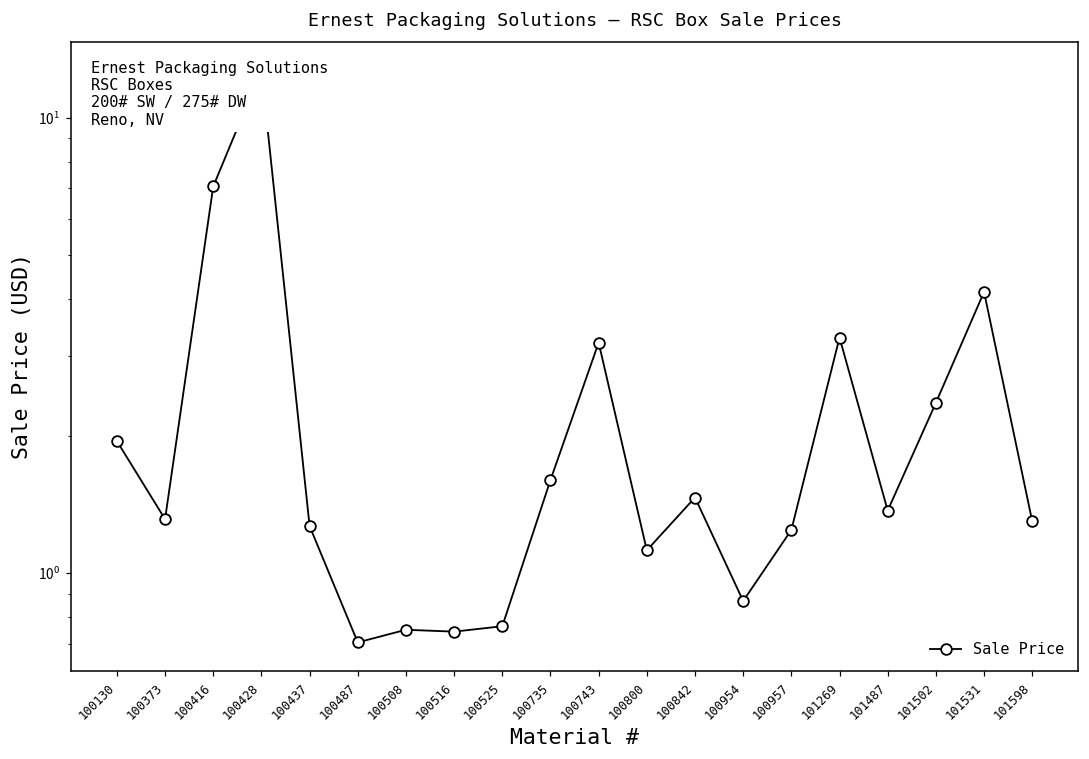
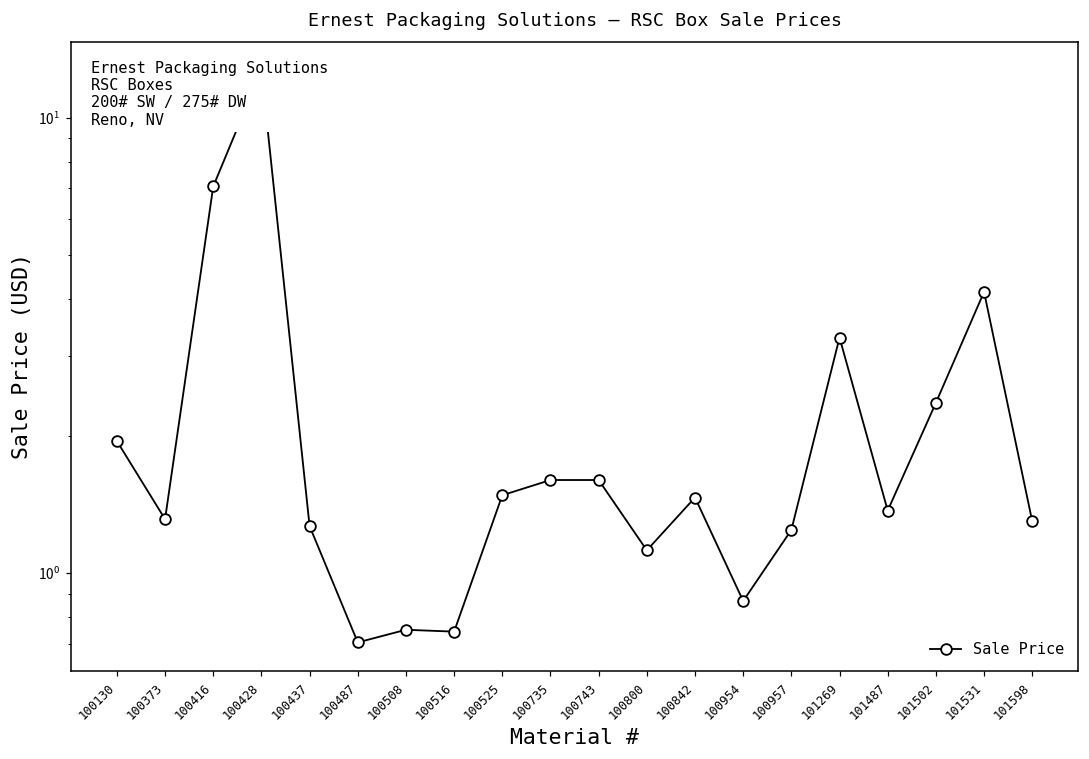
  {
    "100130": 2.0,
    "100373": 1.31,
    "100416": 7.1,
    "100437": 1.27,
    "100487": 0.71,
    "100508": 0.75,
    "100516": 0.74,
-   "100525": 0.77,
+   "100525": 1.48,
    "100735": 1.60,
-   "100743": 3.2,
+   "100743": 1.60,
    "100800": 1.12,
    "100842": 1.47,
    "100954": 0.87,
    "100957": 1.24,
    "101269": 3.3,
    "101487": 1.37,
    "101502": 2.4,
    "101531": 4.1,
    "101598": 1.30
  }
